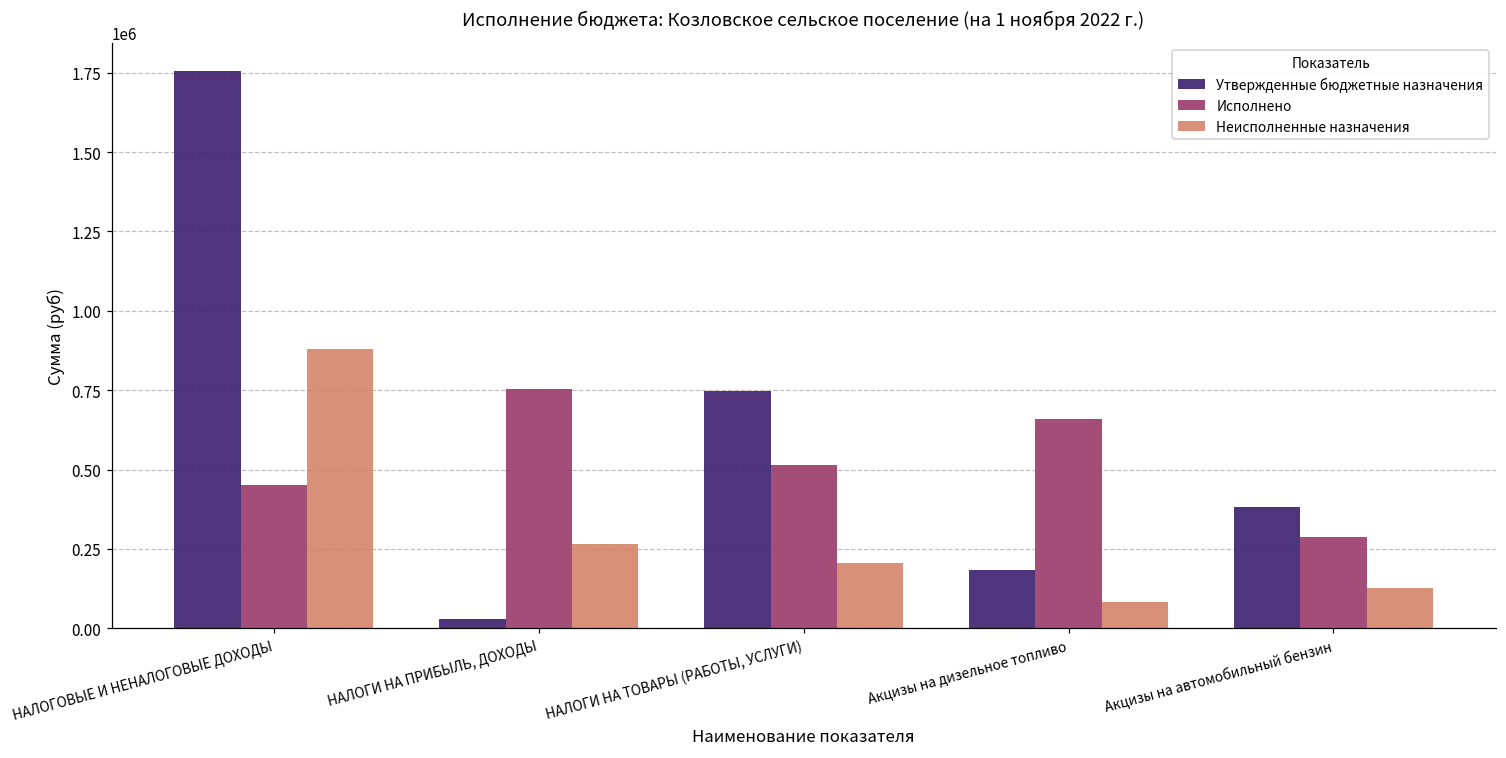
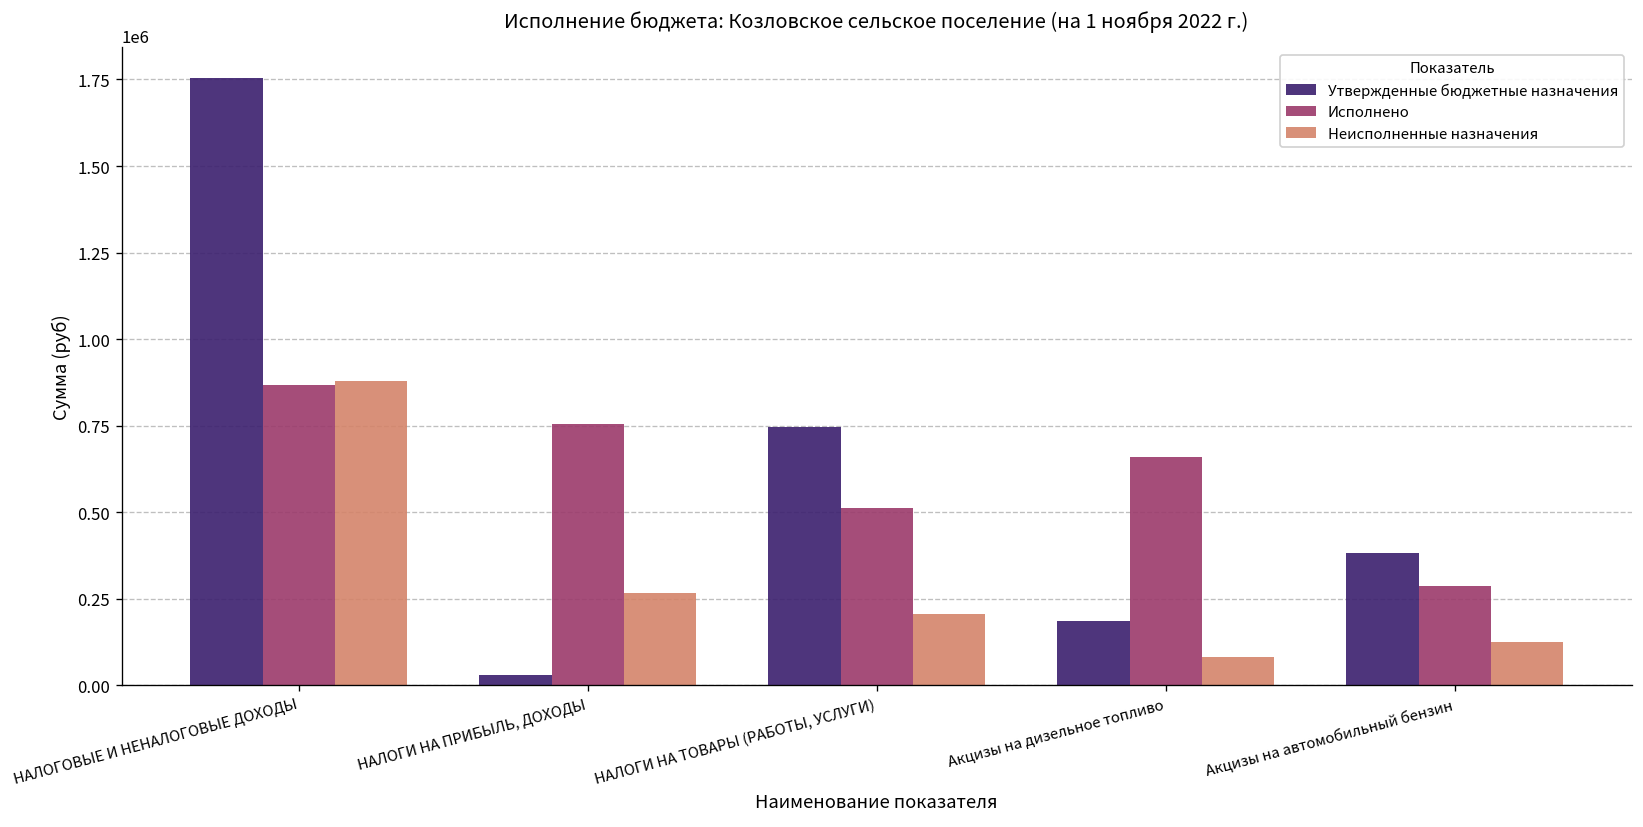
  {
    "Утвержденные бюджетные назначения": {
      "НАЛОГОВЫЕ И НЕНАЛОГОВЫЕ ДОХОДЫ": 1750000,
      "НАЛОГИ НА ПРИБЫЛЬ, ДОХОДЫ": 30000,
      "НАЛОГИ НА ТОВАРЫ (РАБОТЫ, УСЛУГИ)": 750000,
      "Акцизы на дизельное топливо": 180000,
      "Акцизы на автомобильный бензин": 380000
    },
    "Исполнено": {
-     "НАЛОГОВЫЕ И НЕНАЛОГОВЫЕ ДОХОДЫ": 450000,
+     "НАЛОГОВЫЕ И НЕНАЛОГОВЫЕ ДОХОДЫ": 870000,
      "НАЛОГИ НА ПРИБЫЛЬ, ДОХОДЫ": 750000,
      "НАЛОГИ НА ТОВАРЫ (РАБОТЫ, УСЛУГИ)": 510000,
      "Акцизы на дизельное топливо": 660000,
      "Акцизы на автомобильный бензин": 290000
    },
    "Неисполненные назначения": {
      "НАЛОГОВЫЕ И НЕНАЛОГОВЫЕ ДОХОДЫ": 880000,
      "НАЛОГИ НА ПРИБЫЛЬ, ДОХОДЫ": 270000,
      "НАЛОГИ НА ТОВАРЫ (РАБОТЫ, УСЛУГИ)": 210000,
      "Акцизы на дизельное топливо": 80000,
      "Акцизы на автомобильный бензин": 130000
    }
  }
